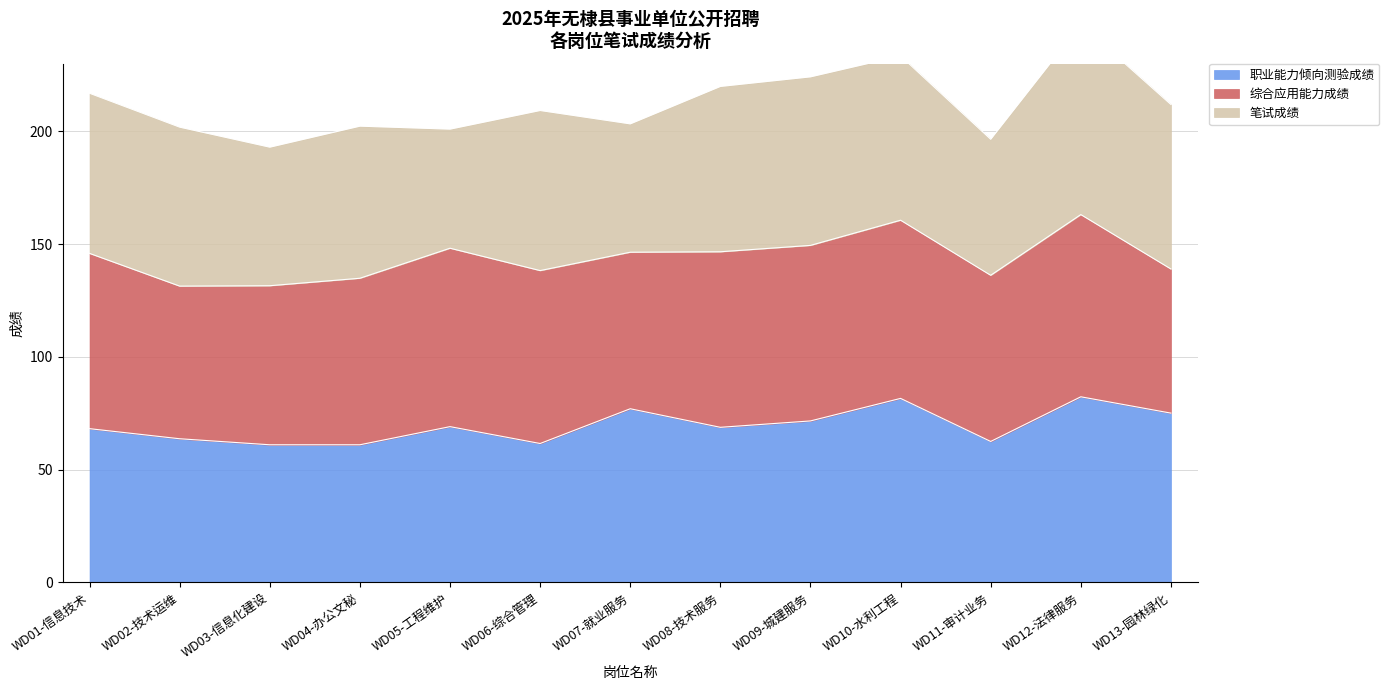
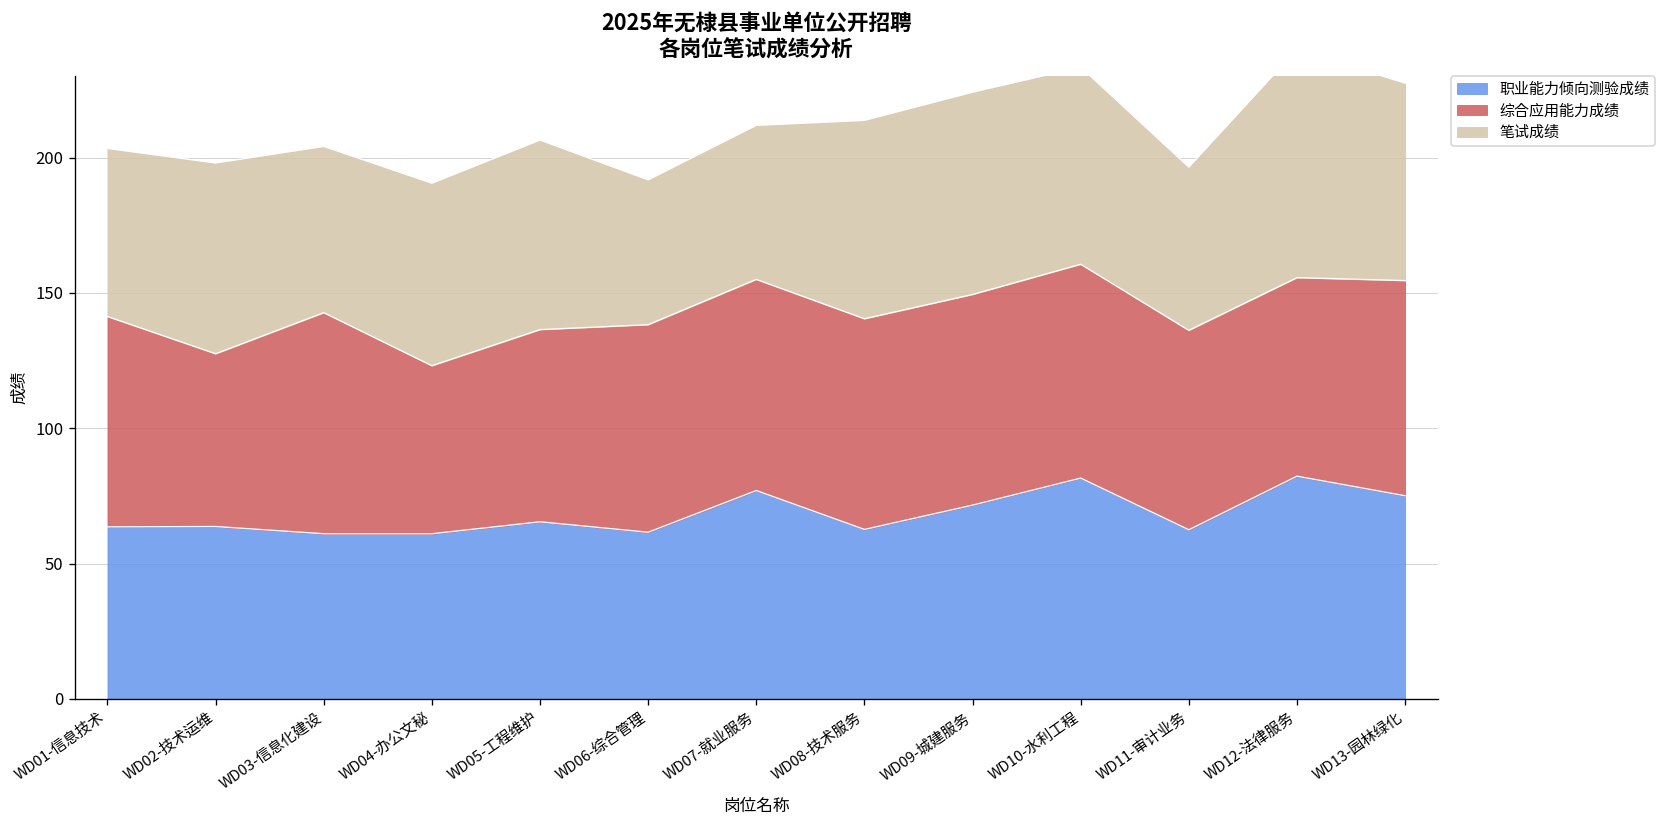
  {
    "职业能力倾向测验成绩": {
-     "WD01-信息技术": 68,
+     "WD01-信息技术": 64,
      "WD02-技术运维": 64,
      "WD03-信息化建设": 61,
      "WD04-办公文秘": 61,
-     "WD05-工程维护": 69,
+     "WD05-工程维护": 65,
      "WD06-综合管理": 62,
      "WD07-就业服务": 77,
-     "WD08-技术服务": 69,
+     "WD08-技术服务": 63,
      "WD09-城建服务": 72,
      "WD10-水利工程": 82,
      "WD11-审计业务": 63,
      "WD12-法律服务": 82,
      "WD13-园林绿化": 75
    },
    "综合应用能力成绩": {
      "WD01-信息技术": 78,
-     "WD02-技术运维": 68,
-     "WD03-信息化建设": 71,
-     "WD04-办公文秘": 74,
-     "WD05-工程维护": 79,
+     "WD02-技术运维": 64,
+     "WD03-信息化建设": 82,
+     "WD04-办公文秘": 62,
+     "WD05-工程维护": 71,
      "WD06-综合管理": 77,
-     "WD07-就业服务": 69,
+     "WD07-就业服务": 78,
      "WD08-技术服务": 78,
      "WD09-城建服务": 78,
      "WD10-水利工程": 79,
      "WD11-审计业务": 74,
-     "WD12-法律服务": 81,
-     "WD13-园林绿化": 64
+     "WD12-法律服务": 73,
+     "WD13-园林绿化": 80
    },
    "笔试成绩": {
-     "WD01-信息技术": 71,
+     "WD01-信息技术": 62,
      "WD02-技术运维": 70,
      "WD03-信息化建设": 61,
      "WD04-办公文秘": 67,
-     "WD05-工程维护": 53,
-     "WD06-综合管理": 71,
+     "WD05-工程维护": 70,
+     "WD06-综合管理": 54,
      "WD07-就业服务": 57,
      "WD08-技术服务": 73,
      "WD09-城建服务": 75,
      "WD11-审计业务": 60,
      "WD13-园林绿化": 73
    }
  }
